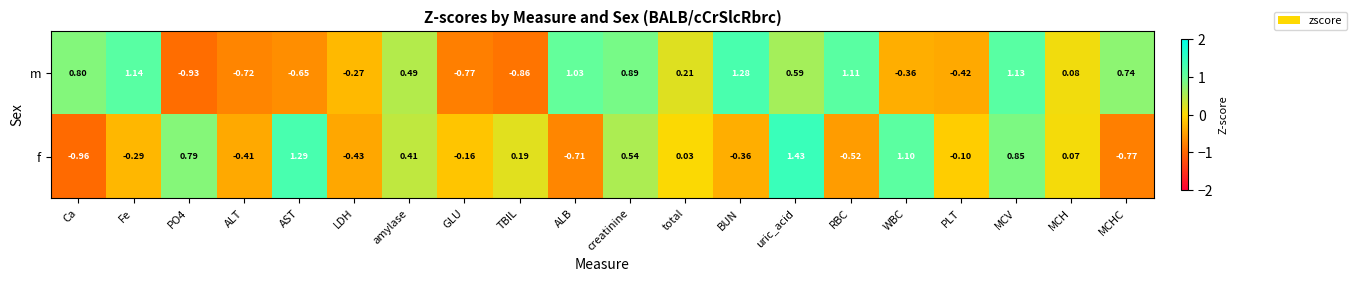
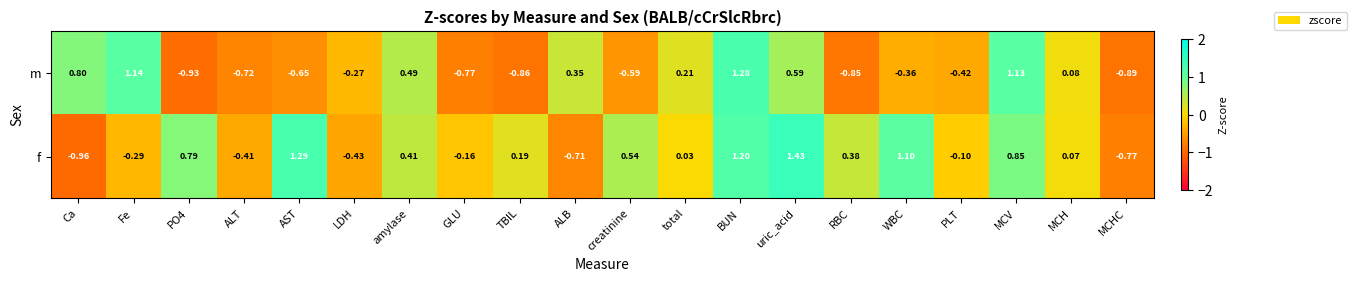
  {
    "m": {
      "Ca": 0.80,
      "Fe": 1.14,
      "PO4": -0.93,
      "ALT": -0.72,
      "AST": -0.65,
      "LDH": -0.27,
      "amylase": 0.49,
      "GLU": -0.77,
      "TBIL": -0.86,
-     "ALB": 1.03,
-     "creatinine": 0.89,
+     "ALB": 0.35,
+     "creatinine": -0.59,
      "total": 0.21,
      "BUN": 1.28,
      "uric_acid": 0.59,
-     "RBC": 1.11,
+     "RBC": -0.85,
      "WBC": -0.36,
      "PLT": -0.42,
      "MCV": 1.13,
      "MCH": 0.08,
-     "MCHC": 0.74
+     "MCHC": -0.89
    },
    "f": {
      "Ca": -0.96,
      "Fe": -0.29,
      "PO4": 0.79,
      "ALT": -0.41,
      "AST": 1.29,
      "LDH": -0.43,
      "amylase": 0.41,
      "GLU": -0.16,
      "TBIL": 0.19,
      "ALB": -0.71,
      "creatinine": 0.54,
      "total": 0.03,
-     "BUN": -0.36,
+     "BUN": 1.20,
      "uric_acid": 1.43,
-     "RBC": -0.52,
+     "RBC": 0.38,
      "WBC": 1.10,
      "PLT": -0.10,
      "MCV": 0.85,
      "MCH": 0.07,
      "MCHC": -0.77
    }
  }
